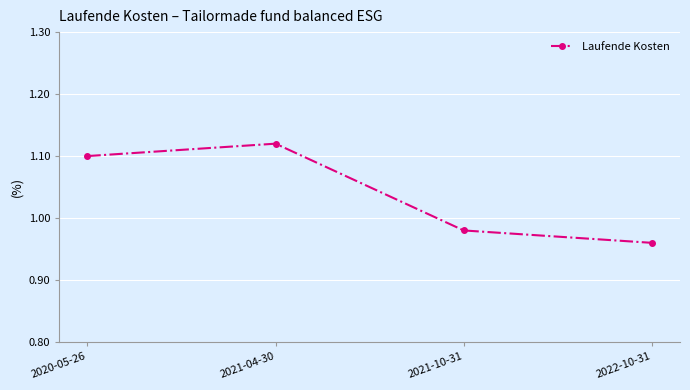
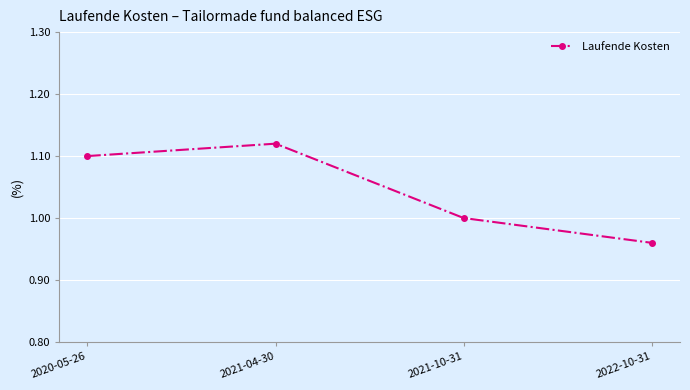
  {
    "2020-05-26": 1.10,
    "2021-04-30": 1.12,
-   "2021-10-31": 0.98,
+   "2021-10-31": 1.00,
    "2022-10-31": 0.96
  }
